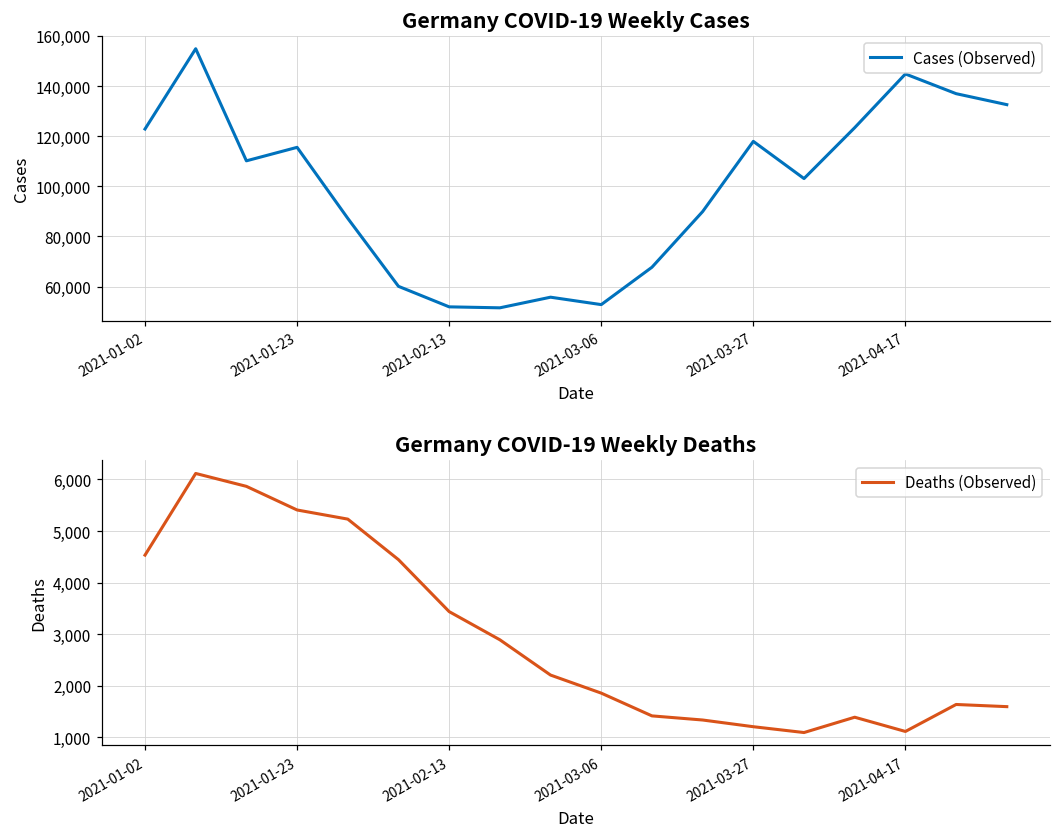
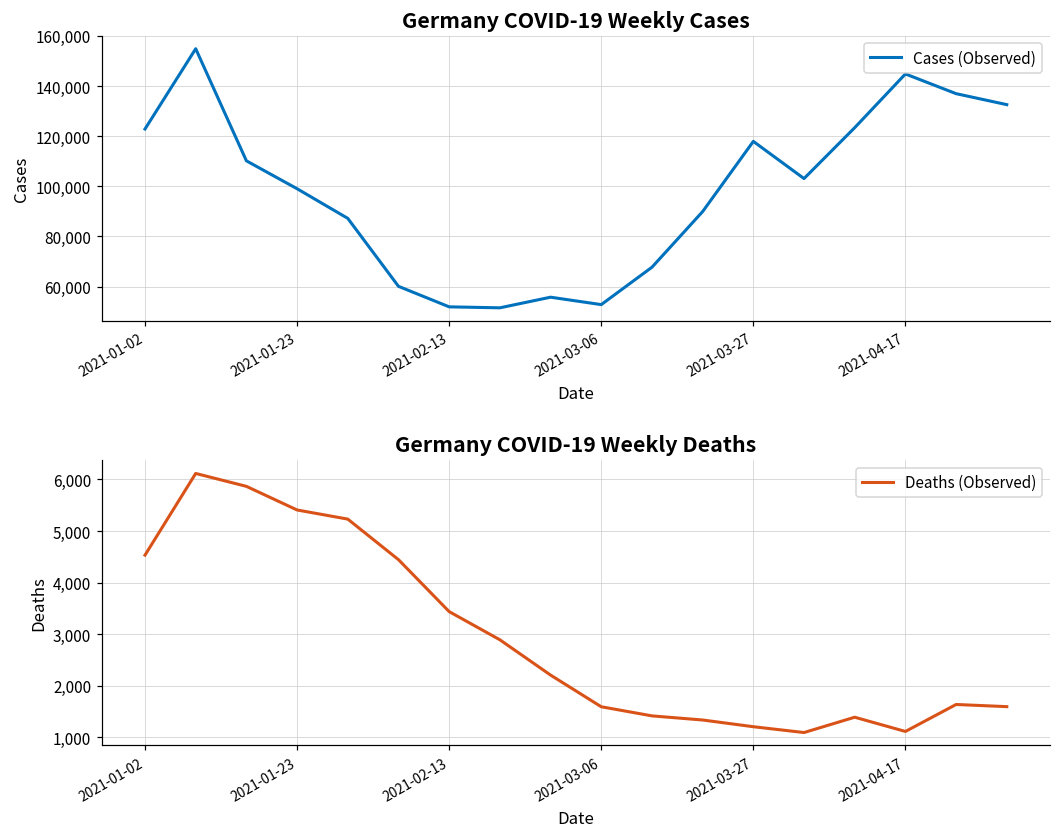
  {
    "Germany COVID-19 Weekly Cases": {
      "2021-01-02": "123,000",
-     "2021-01-23": "116,000",
+     "2021-01-23": "99,000",
      "2021-02-13": "52,000",
      "2021-03-06": "53,000",
      "2021-03-27": "118,000",
      "2021-04-17": "145,000"
    },
    "Germany COVID-19 Weekly Deaths": {
      "2021-01-02": "4,500",
      "2021-01-23": "5,400",
      "2021-02-13": "3,400",
-     "2021-03-06": "1,900",
+     "2021-03-06": "1,600",
      "2021-03-27": "1,200",
      "2021-04-17": "1,100"
    }
  }
